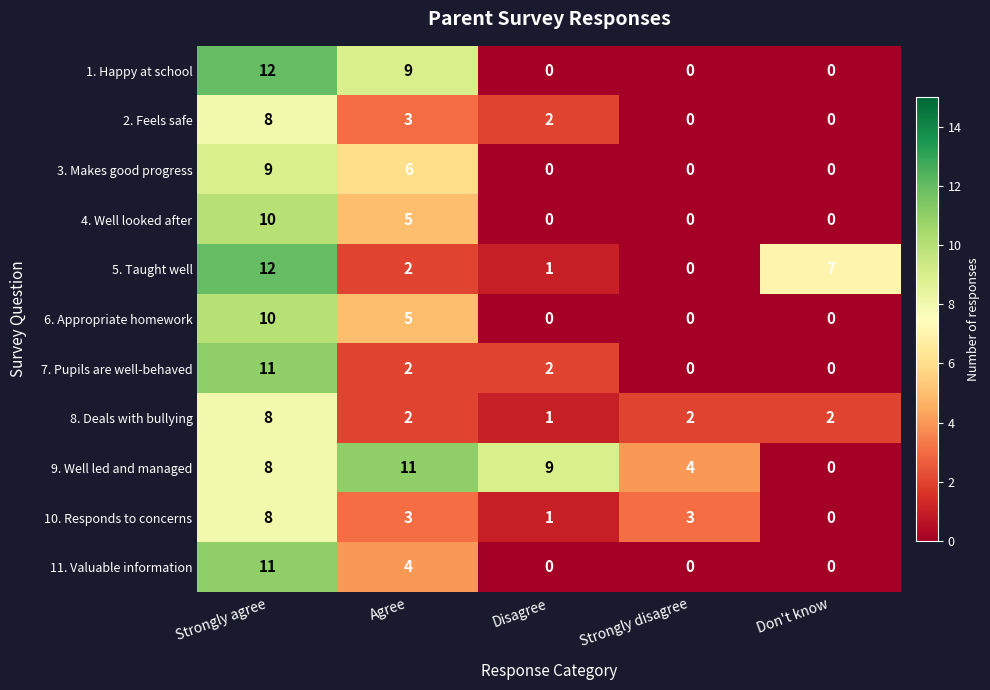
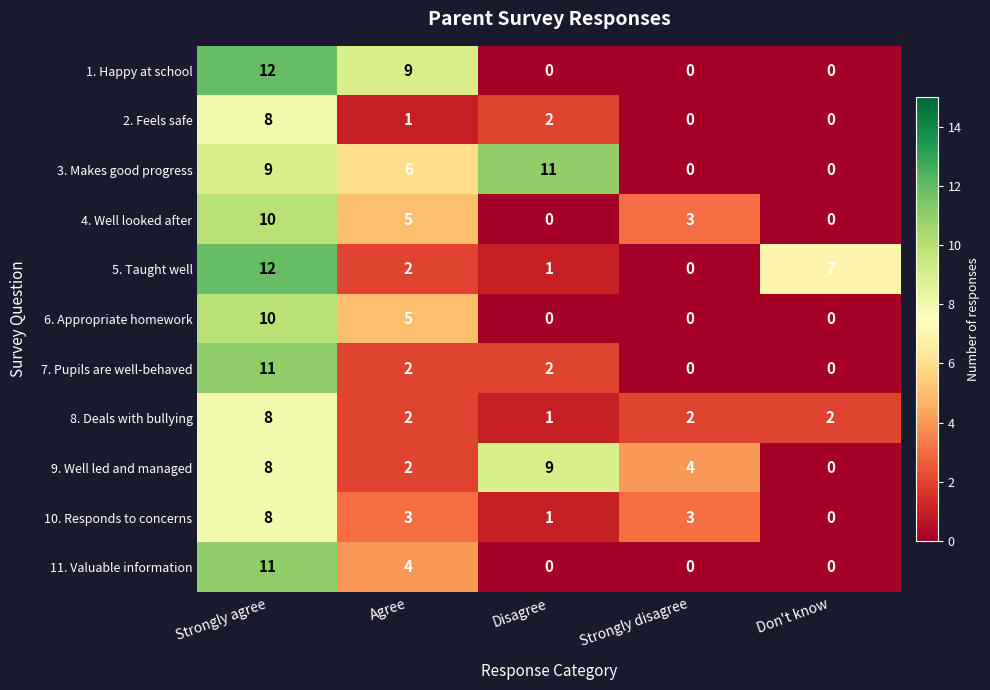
  {
    "1. Happy at school": {
      "Strongly agree": 12,
      "Agree": 9,
      "Disagree": 0,
      "Strongly disagree": 0,
      "Don't know": 0
    },
    "2. Feels safe": {
      "Strongly agree": 8,
-     "Agree": 3,
+     "Agree": 1,
      "Disagree": 2,
      "Strongly disagree": 0,
      "Don't know": 0
    },
    "3. Makes good progress": {
      "Strongly agree": 9,
      "Agree": 6,
-     "Disagree": 0,
+     "Disagree": 11,
      "Strongly disagree": 0,
      "Don't know": 0
    },
    "4. Well looked after": {
      "Strongly agree": 10,
      "Agree": 5,
      "Disagree": 0,
-     "Strongly disagree": 0,
+     "Strongly disagree": 3,
      "Don't know": 0
    },
    "5. Taught well": {
      "Strongly agree": 12,
      "Agree": 2,
      "Disagree": 1,
      "Strongly disagree": 0,
      "Don't know": 7
    },
    "6. Appropriate homework": {
      "Strongly agree": 10,
      "Agree": 5,
      "Disagree": 0,
      "Strongly disagree": 0,
      "Don't know": 0
    },
    "7. Pupils are well-behaved": {
      "Strongly agree": 11,
      "Agree": 2,
      "Disagree": 2,
      "Strongly disagree": 0,
      "Don't know": 0
    },
    "8. Deals with bullying": {
      "Strongly agree": 8,
      "Agree": 2,
      "Disagree": 1,
      "Strongly disagree": 2,
      "Don't know": 2
    },
    "9. Well led and managed": {
      "Strongly agree": 8,
-     "Agree": 11,
+     "Agree": 2,
      "Disagree": 9,
      "Strongly disagree": 4,
      "Don't know": 0
    },
    "10. Responds to concerns": {
      "Strongly agree": 8,
      "Agree": 3,
      "Disagree": 1,
      "Strongly disagree": 3,
      "Don't know": 0
    },
    "11. Valuable information": {
      "Strongly agree": 11,
      "Agree": 4,
      "Disagree": 0,
      "Strongly disagree": 0,
      "Don't know": 0
    }
  }
